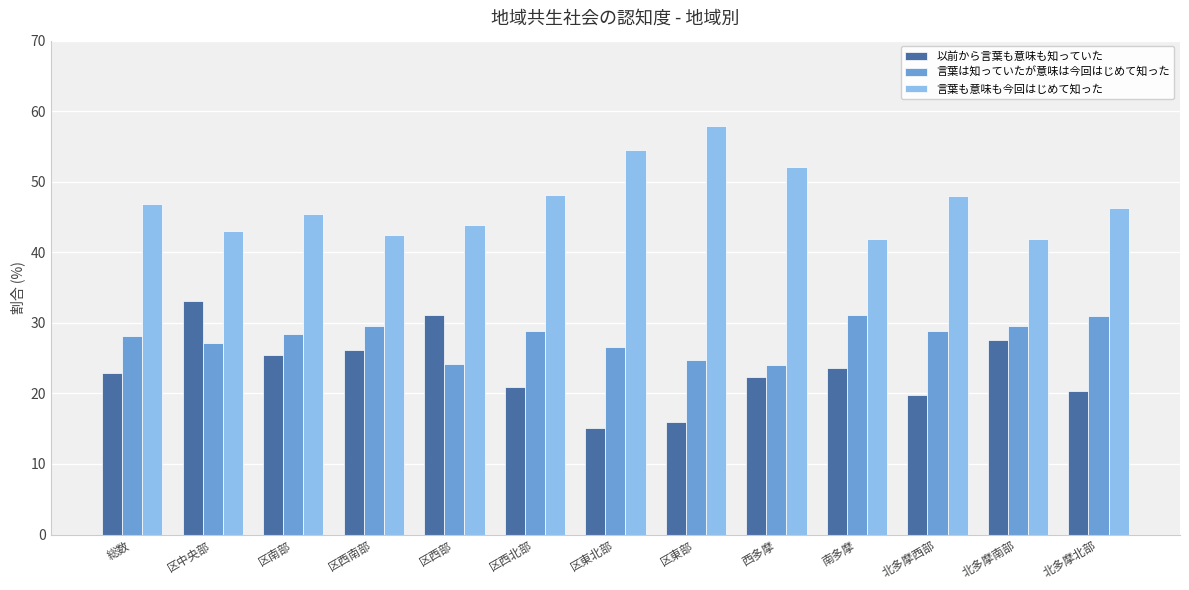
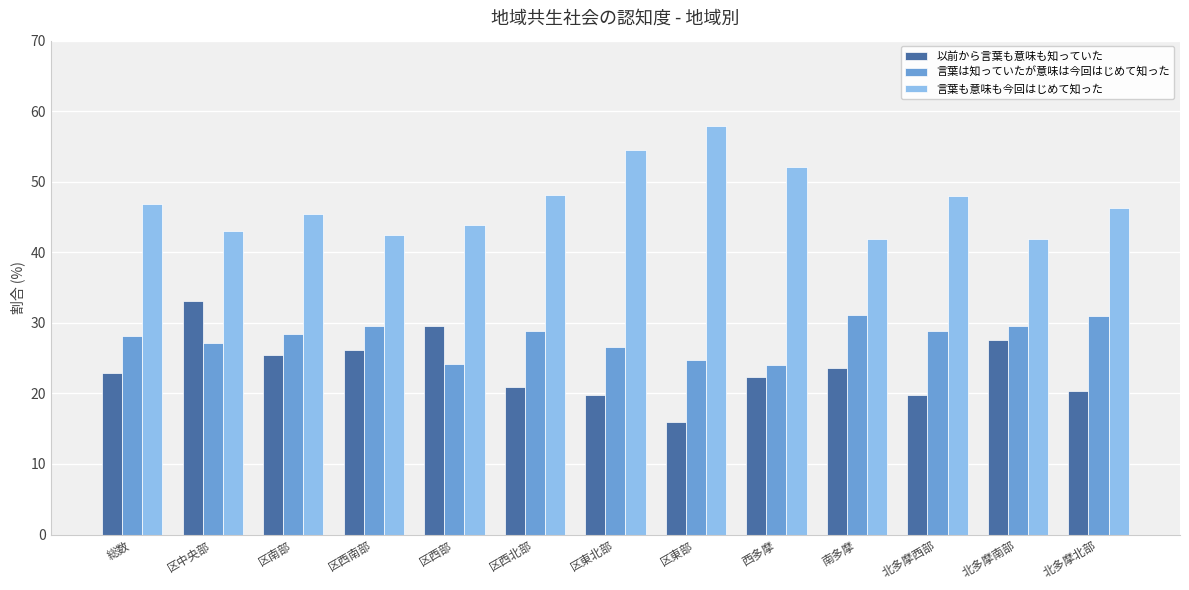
  {
    "以前から言葉も意味も知っていた": {
      "総数": 23,
      "区中央部": 33,
      "区南部": 25,
      "区西南部": 26,
-     "区西部": 31,
+     "区西部": 30,
      "区西北部": 21,
-     "区東北部": 15,
+     "区東北部": 20,
      "区東部": 16,
      "西多摩": 22,
      "南多摩": 24,
      "北多摩西部": 20,
      "北多摩南部": 28,
      "北多摩北部": 20
    }
  }
